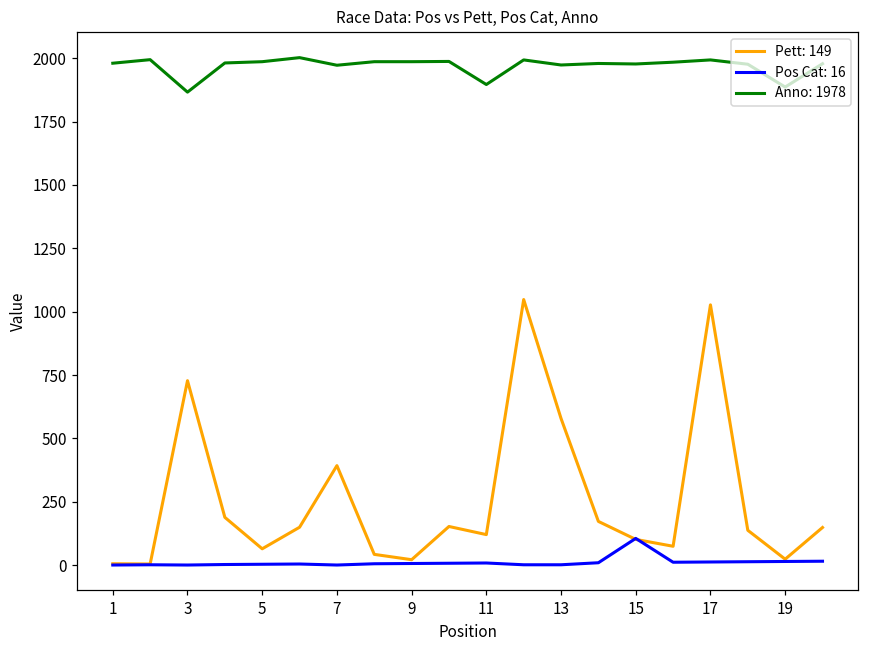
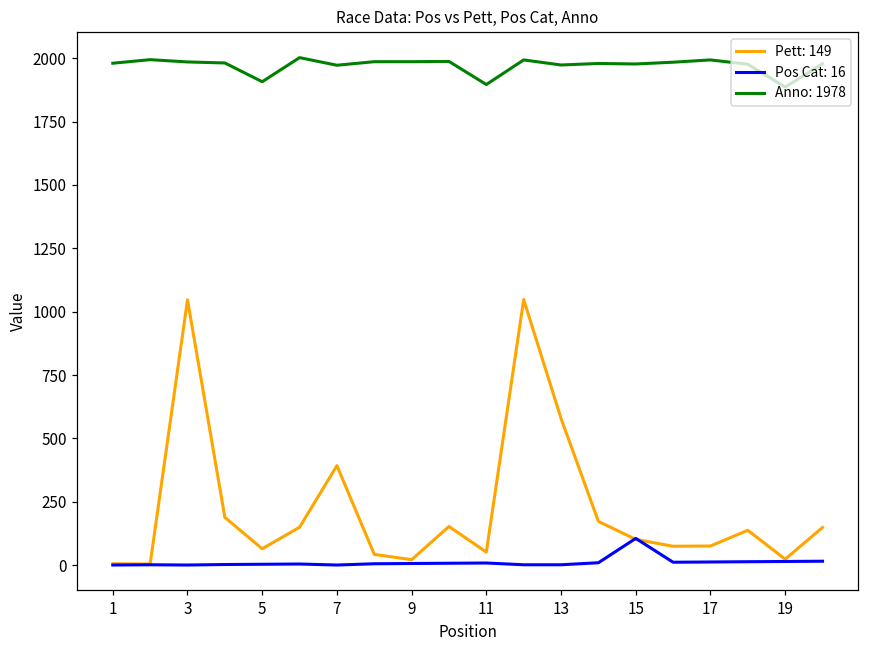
  {
    "Pett: 149": {
-     "3": 730,
+     "3": 1050,
      "5": 70,
      "7": 390,
      "9": 20,
-     "11": 120,
+     "11": 50,
      "13": 580,
-     "17": 1030
+     "17": 80
    },
    "Pos Cat: 16": {
      "3": 0,
      "5": 0,
      "7": 0,
      "9": 10,
      "11": 10,
      "13": 0,
      "17": 10
    },
    "Anno: 1978": {
      "1": 1980,
-     "3": 1870,
-     "5": 1990,
+     "3": 1990,
+     "5": 1910,
      "7": 1970,
      "9": 1990,
      "11": 1900,
      "13": 1970,
      "15": 1980,
      "17": 1990
    }
  }
